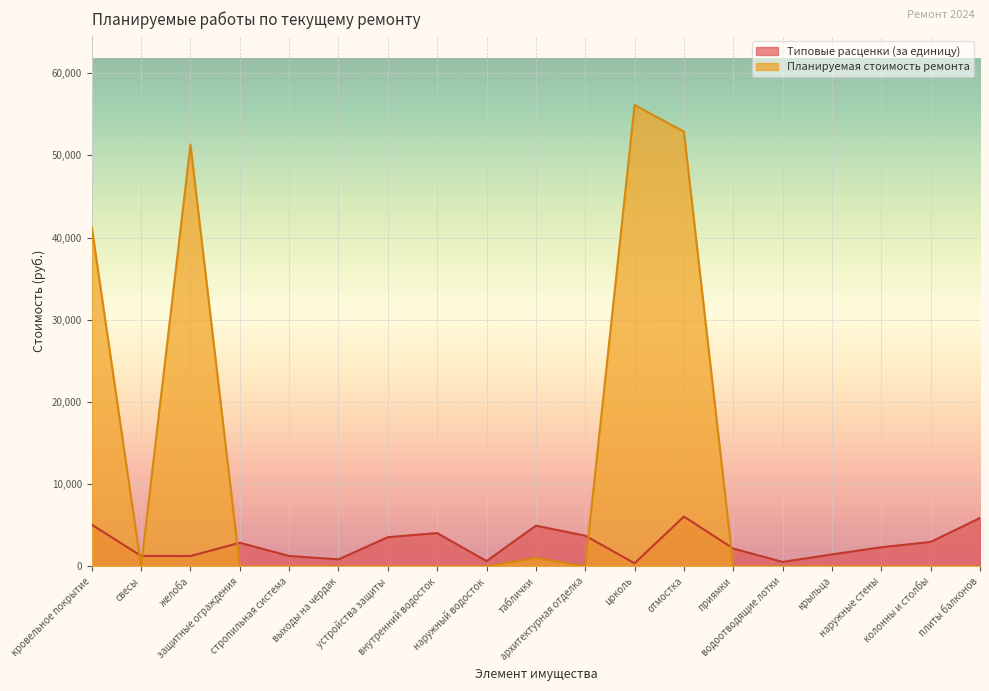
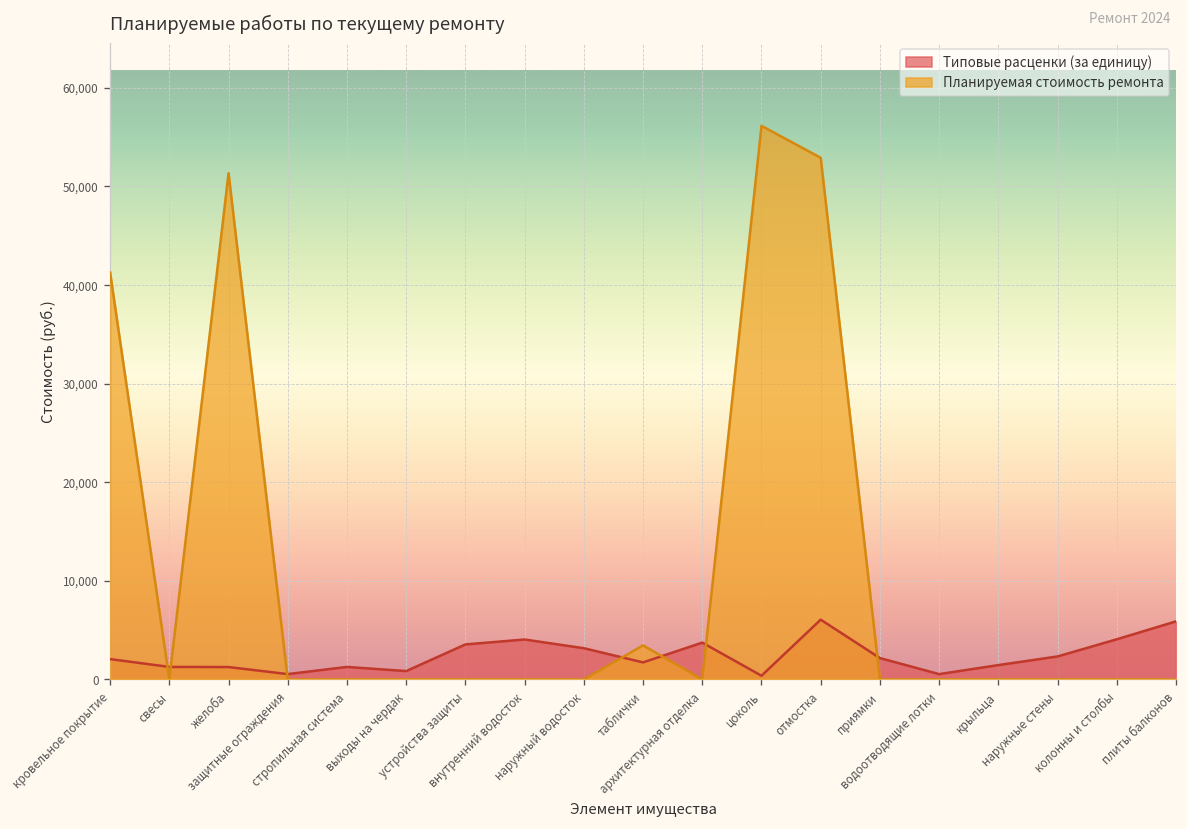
  {
    "Типовые расценки (за единицу)": {
-     "кровельное покрытие": "5,000",
+     "кровельное покрытие": "2,000",
      "свесы": "1,000",
      "желоба": "1,000",
-     "защитные ограждения": "3,000",
+     "защитные ограждения": "1,000",
      "стропильная система": "1,000",
      "выходы на чердак": "1,000",
      "устройства защиты": "4,000",
      "внутренний водосток": "4,000",
-     "наружный водосток": "1,000",
-     "таблички": "5,000",
+     "наружный водосток": "3,000",
+     "таблички": "2,000",
      "архитектурная отделка": "4,000",
      "цоколь": "0",
      "отмостка": "6,000",
      "приямки": "2,000",
      "водоотводящие лотки": "1,000",
      "крыльца": "1,000",
      "наружные стены": "2,000",
-     "колонны и столбы": "3,000",
+     "колонны и столбы": "4,000",
      "плиты балконов": "6,000"
    },
    "Планируемая стоимость ремонта": {
      "кровельное покрытие": "41,000",
      "свесы": "0",
      "желоба": "51,000",
      "защитные ограждения": "0",
      "стропильная система": "0",
      "выходы на чердак": "0",
      "устройства защиты": "0",
      "внутренний водосток": "0",
      "наружный водосток": "0",
-     "таблички": "1,000",
+     "таблички": "3,000",
      "архитектурная отделка": "0",
      "цоколь": "56,000",
      "отмостка": "53,000",
      "приямки": "0",
      "водоотводящие лотки": "0",
      "крыльца": "0",
      "наружные стены": "0",
      "колонны и столбы": "0",
      "плиты балконов": "0"
    }
  }
